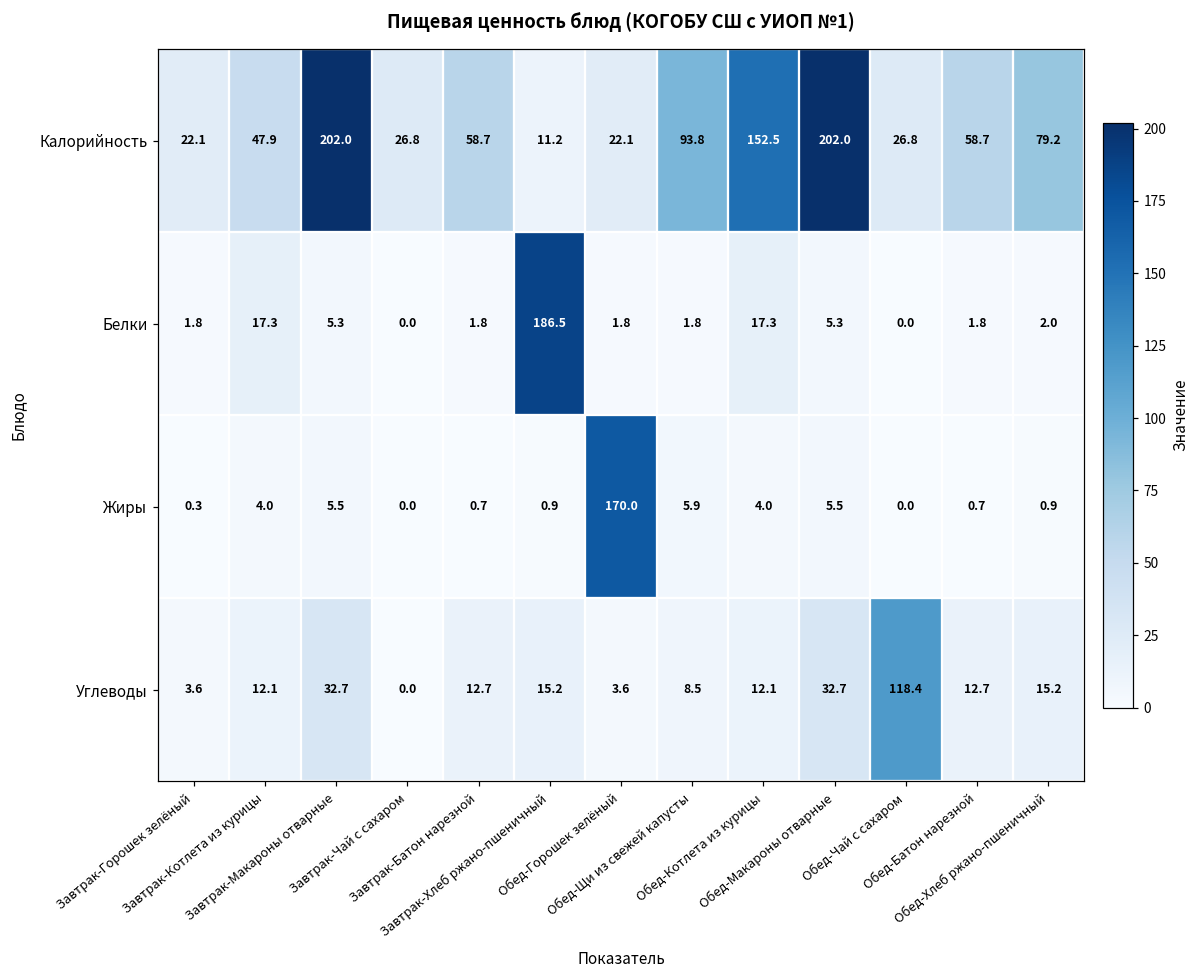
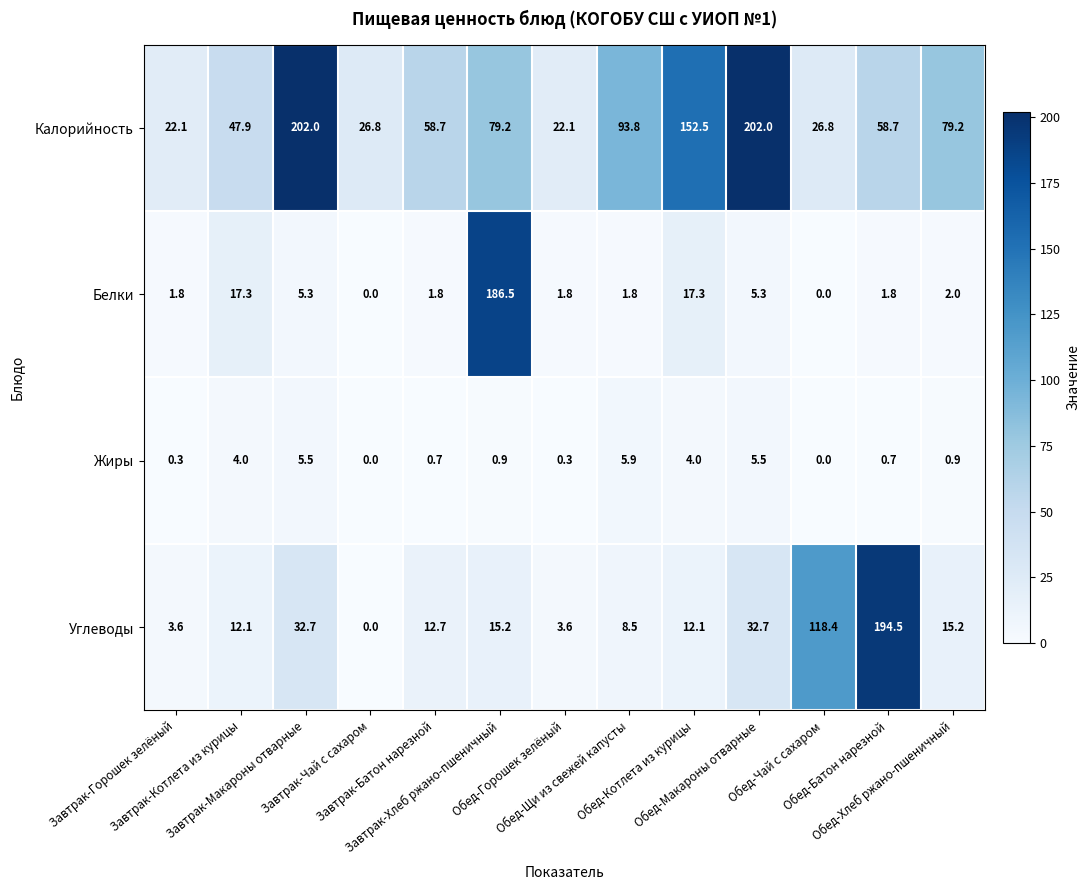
  {
    "Калорийность": {
      "Завтрак-Горошек зелёный": 22.1,
      "Завтрак-Котлета из курицы": 47.9,
      "Завтрак-Макароны отварные": 202.0,
      "Завтрак-Чай с сахаром": 26.8,
      "Завтрак-Батон нарезной": 58.7,
-     "Завтрак-Хлеб ржано-пшеничный": 11.2,
+     "Завтрак-Хлеб ржано-пшеничный": 79.2,
      "Обед-Горошек зелёный": 22.1,
      "Обед-Щи из свежей капусты": 93.8,
      "Обед-Котлета из курицы": 152.5,
      "Обед-Макароны отварные": 202.0,
      "Обед-Чай с сахаром": 26.8,
      "Обед-Батон нарезной": 58.7,
      "Обед-Хлеб ржано-пшеничный": 79.2
    },
    "Белки": {
      "Завтрак-Горошек зелёный": 1.8,
      "Завтрак-Котлета из курицы": 17.3,
      "Завтрак-Макароны отварные": 5.3,
      "Завтрак-Чай с сахаром": 0.0,
      "Завтрак-Батон нарезной": 1.8,
      "Завтрак-Хлеб ржано-пшеничный": 186.5,
      "Обед-Горошек зелёный": 1.8,
      "Обед-Щи из свежей капусты": 1.8,
      "Обед-Котлета из курицы": 17.3,
      "Обед-Макароны отварные": 5.3,
      "Обед-Чай с сахаром": 0.0,
      "Обед-Батон нарезной": 1.8,
      "Обед-Хлеб ржано-пшеничный": 2.0
    },
    "Жиры": {
      "Завтрак-Горошек зелёный": 0.3,
      "Завтрак-Котлета из курицы": 4.0,
      "Завтрак-Макароны отварные": 5.5,
      "Завтрак-Чай с сахаром": 0.0,
      "Завтрак-Батон нарезной": 0.7,
      "Завтрак-Хлеб ржано-пшеничный": 0.9,
-     "Обед-Горошек зелёный": 170.0,
+     "Обед-Горошек зелёный": 0.3,
      "Обед-Щи из свежей капусты": 5.9,
      "Обед-Котлета из курицы": 4.0,
      "Обед-Макароны отварные": 5.5,
      "Обед-Чай с сахаром": 0.0,
      "Обед-Батон нарезной": 0.7,
      "Обед-Хлеб ржано-пшеничный": 0.9
    },
    "Углеводы": {
      "Завтрак-Горошек зелёный": 3.6,
      "Завтрак-Котлета из курицы": 12.1,
      "Завтрак-Макароны отварные": 32.7,
      "Завтрак-Чай с сахаром": 0.0,
      "Завтрак-Батон нарезной": 12.7,
      "Завтрак-Хлеб ржано-пшеничный": 15.2,
      "Обед-Горошек зелёный": 3.6,
      "Обед-Щи из свежей капусты": 8.5,
      "Обед-Котлета из курицы": 12.1,
      "Обед-Макароны отварные": 32.7,
      "Обед-Чай с сахаром": 118.4,
-     "Обед-Батон нарезной": 12.7,
+     "Обед-Батон нарезной": 194.5,
      "Обед-Хлеб ржано-пшеничный": 15.2
    }
  }
